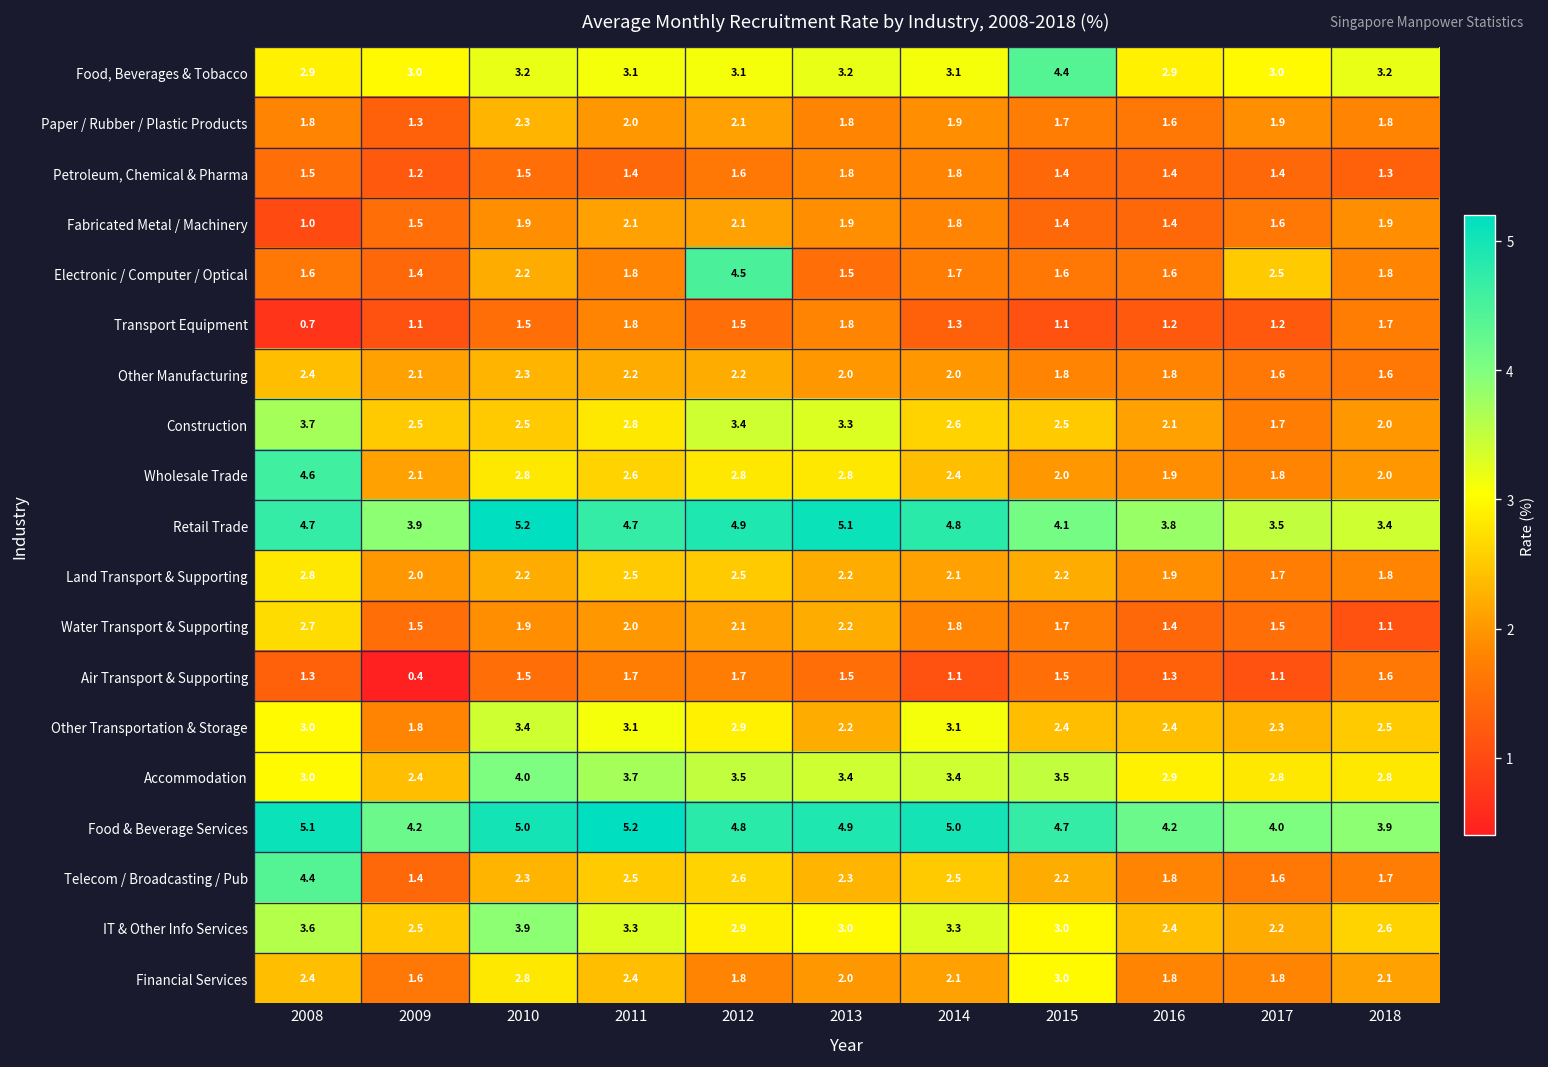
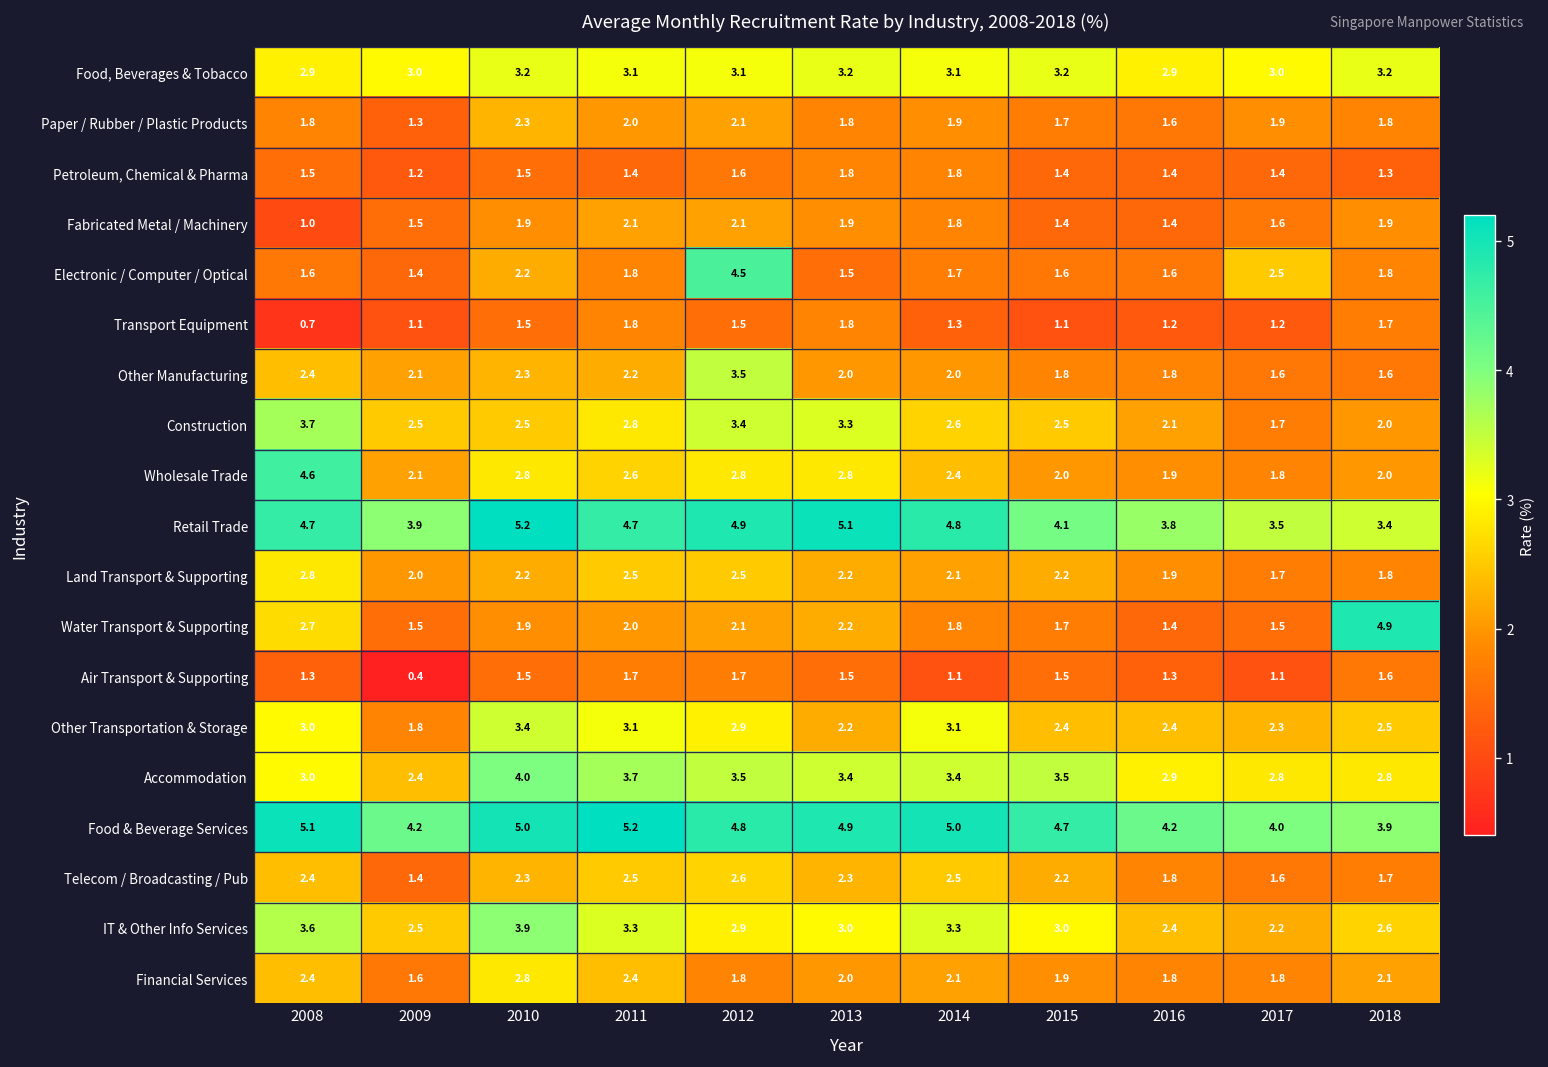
  {
    "Food, Beverages & Tobacco": {
      "2008": 2.9,
      "2009": 3.0,
      "2010": 3.2,
      "2011": 3.1,
      "2012": 3.1,
      "2013": 3.2,
      "2014": 3.1,
-     "2015": 4.4,
+     "2015": 3.2,
      "2016": 2.9,
      "2017": 3.0,
      "2018": 3.2
    },
    "Other Manufacturing": {
      "2008": 2.4,
      "2009": 2.1,
      "2010": 2.3,
      "2011": 2.2,
-     "2012": 2.2,
+     "2012": 3.5,
      "2013": 2.0,
      "2014": 2.0,
      "2015": 1.8,
      "2016": 1.8,
      "2017": 1.6,
      "2018": 1.6
    },
    "Water Transport & Supporting": {
      "2008": 2.7,
      "2009": 1.5,
      "2010": 1.9,
      "2011": 2.0,
      "2012": 2.1,
      "2013": 2.2,
      "2014": 1.8,
      "2015": 1.7,
      "2016": 1.4,
      "2017": 1.5,
-     "2018": 1.1
+     "2018": 4.9
    },
    "Telecom / Broadcasting / Pub": {
-     "2008": 4.4,
+     "2008": 2.4,
      "2009": 1.4,
      "2010": 2.3,
      "2011": 2.5,
      "2012": 2.6,
      "2013": 2.3,
      "2014": 2.5,
      "2015": 2.2,
      "2016": 1.8,
      "2017": 1.6,
      "2018": 1.7
    },
    "Financial Services": {
      "2008": 2.4,
      "2009": 1.6,
      "2010": 2.8,
      "2011": 2.4,
      "2012": 1.8,
      "2013": 2.0,
      "2014": 2.1,
-     "2015": 3.0,
+     "2015": 1.9,
      "2016": 1.8,
      "2017": 1.8,
      "2018": 2.1
    }
  }
